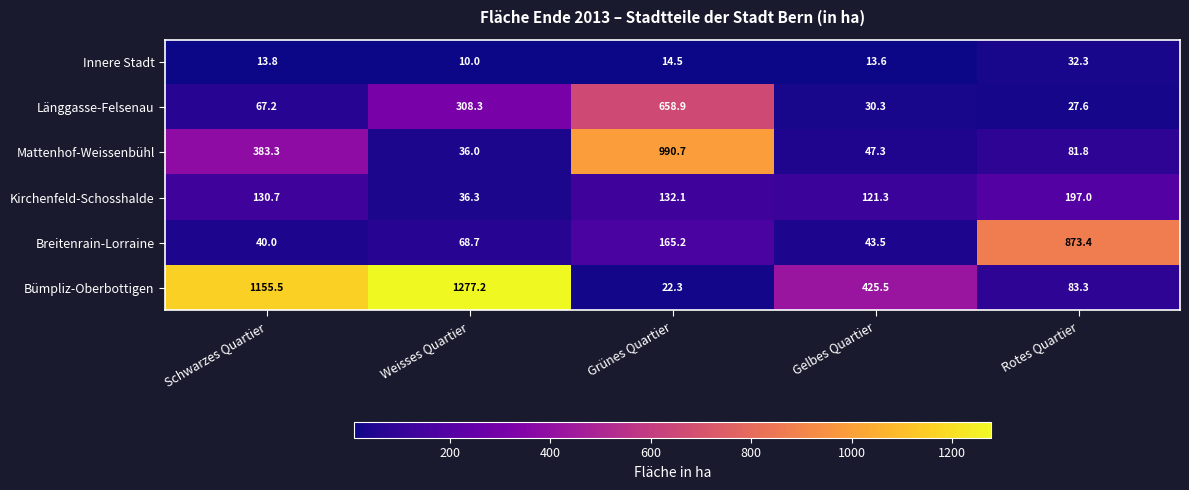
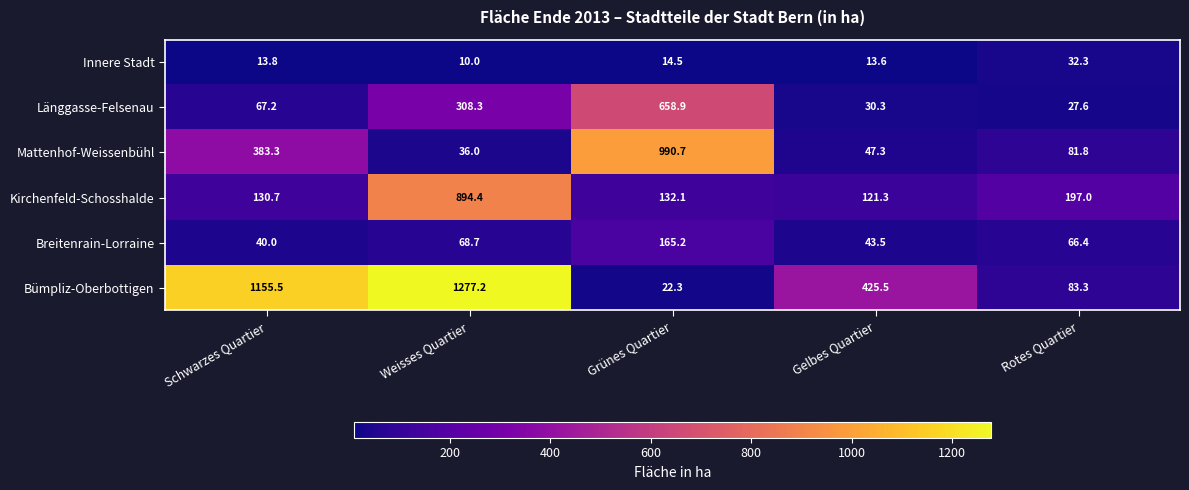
  {
    "Innere Stadt": {
      "Schwarzes Quartier": 13.8,
      "Weisses Quartier": 10.0,
      "Grünes Quartier": 14.5,
      "Gelbes Quartier": 13.6,
      "Rotes Quartier": 32.3
    },
    "Länggasse-Felsenau": {
      "Schwarzes Quartier": 67.2,
      "Weisses Quartier": 308.3,
      "Grünes Quartier": 658.9,
      "Gelbes Quartier": 30.3,
      "Rotes Quartier": 27.6
    },
    "Mattenhof-Weissenbühl": {
      "Schwarzes Quartier": 383.3,
      "Weisses Quartier": 36.0,
      "Grünes Quartier": 990.7,
      "Gelbes Quartier": 47.3,
      "Rotes Quartier": 81.8
    },
    "Kirchenfeld-Schosshalde": {
      "Schwarzes Quartier": 130.7,
-     "Weisses Quartier": 36.3,
+     "Weisses Quartier": 894.4,
      "Grünes Quartier": 132.1,
      "Gelbes Quartier": 121.3,
      "Rotes Quartier": 197.0
    },
    "Breitenrain-Lorraine": {
      "Schwarzes Quartier": 40.0,
      "Weisses Quartier": 68.7,
      "Grünes Quartier": 165.2,
      "Gelbes Quartier": 43.5,
-     "Rotes Quartier": 873.4
+     "Rotes Quartier": 66.4
    },
    "Bümpliz-Oberbottigen": {
      "Schwarzes Quartier": 1155.5,
      "Weisses Quartier": 1277.2,
      "Grünes Quartier": 22.3,
      "Gelbes Quartier": 425.5,
      "Rotes Quartier": 83.3
    }
  }
